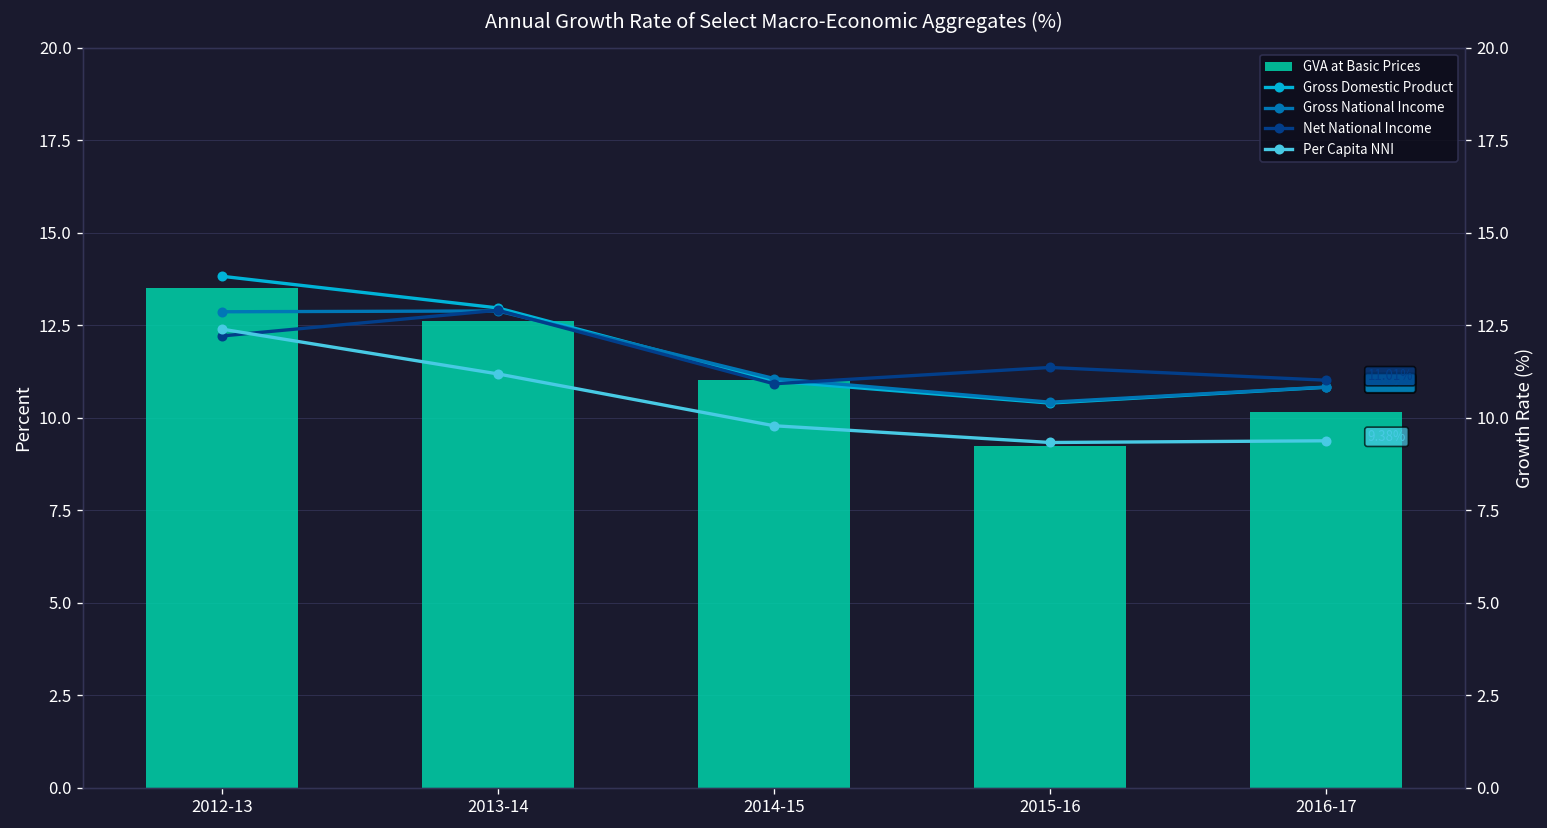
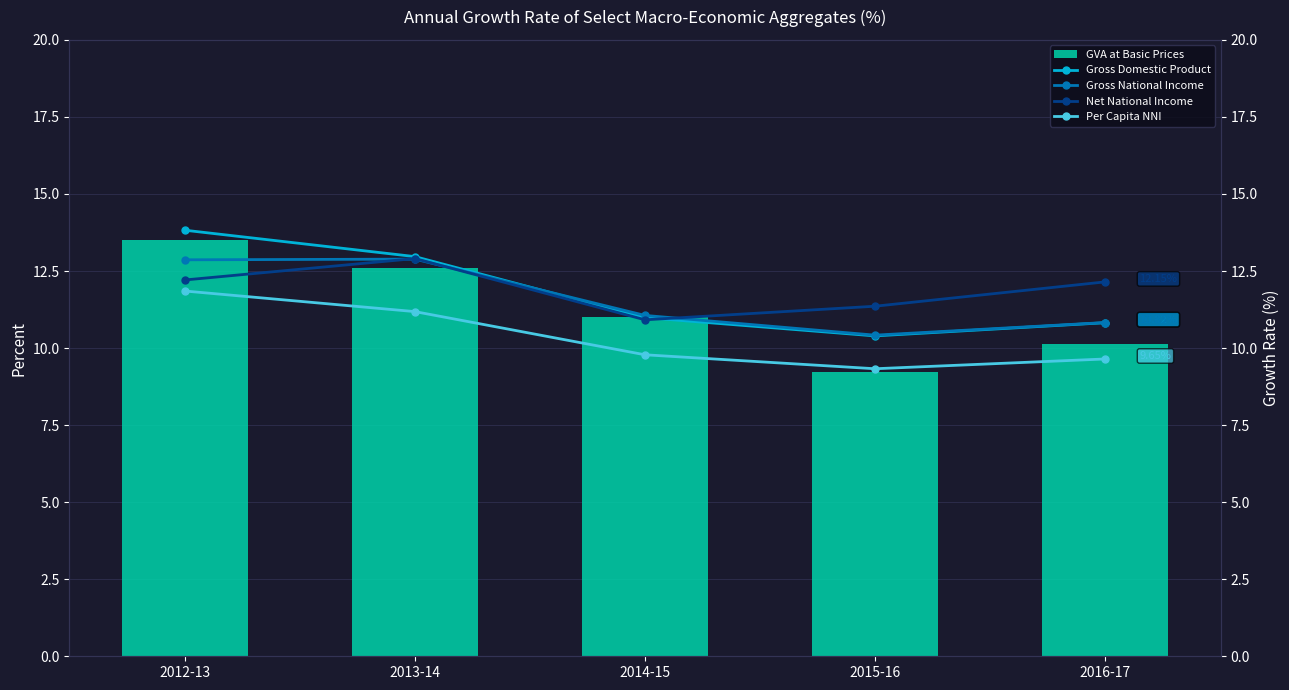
  {
    "Gross National Income": {
      "2012-13": 12.9
    },
    "Net National Income": {
      "2012-13": 12.2,
      "2015-16": 11.4,
-     "2016-17": 11.0
+     "2016-17": 12.1
    },
    "Per Capita NNI": {
-     "2012-13": 12.4,
+     "2012-13": 11.9,
      "2013-14": 11.2,
      "2014-15": 9.8,
      "2015-16": 9.3,
-     "2016-17": 9.4
+     "2016-17": 9.6
    }
  }
